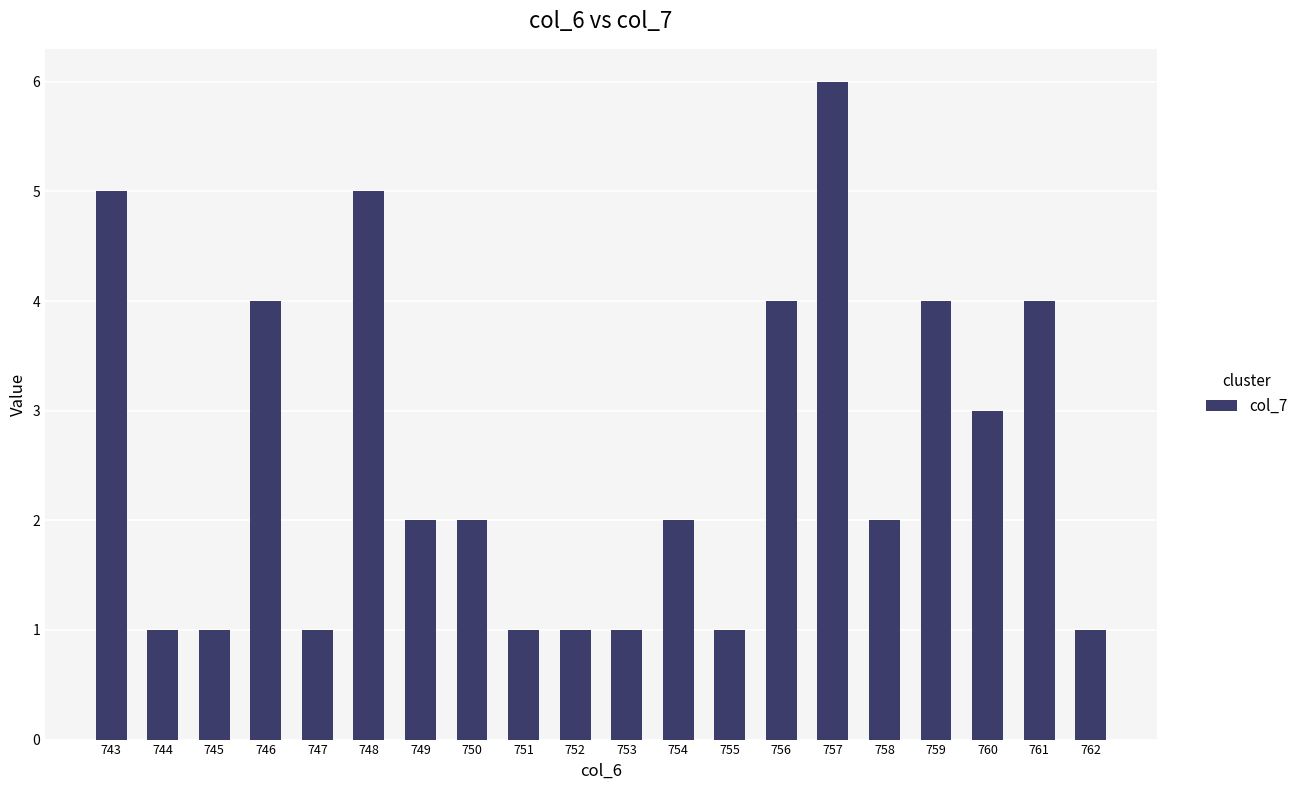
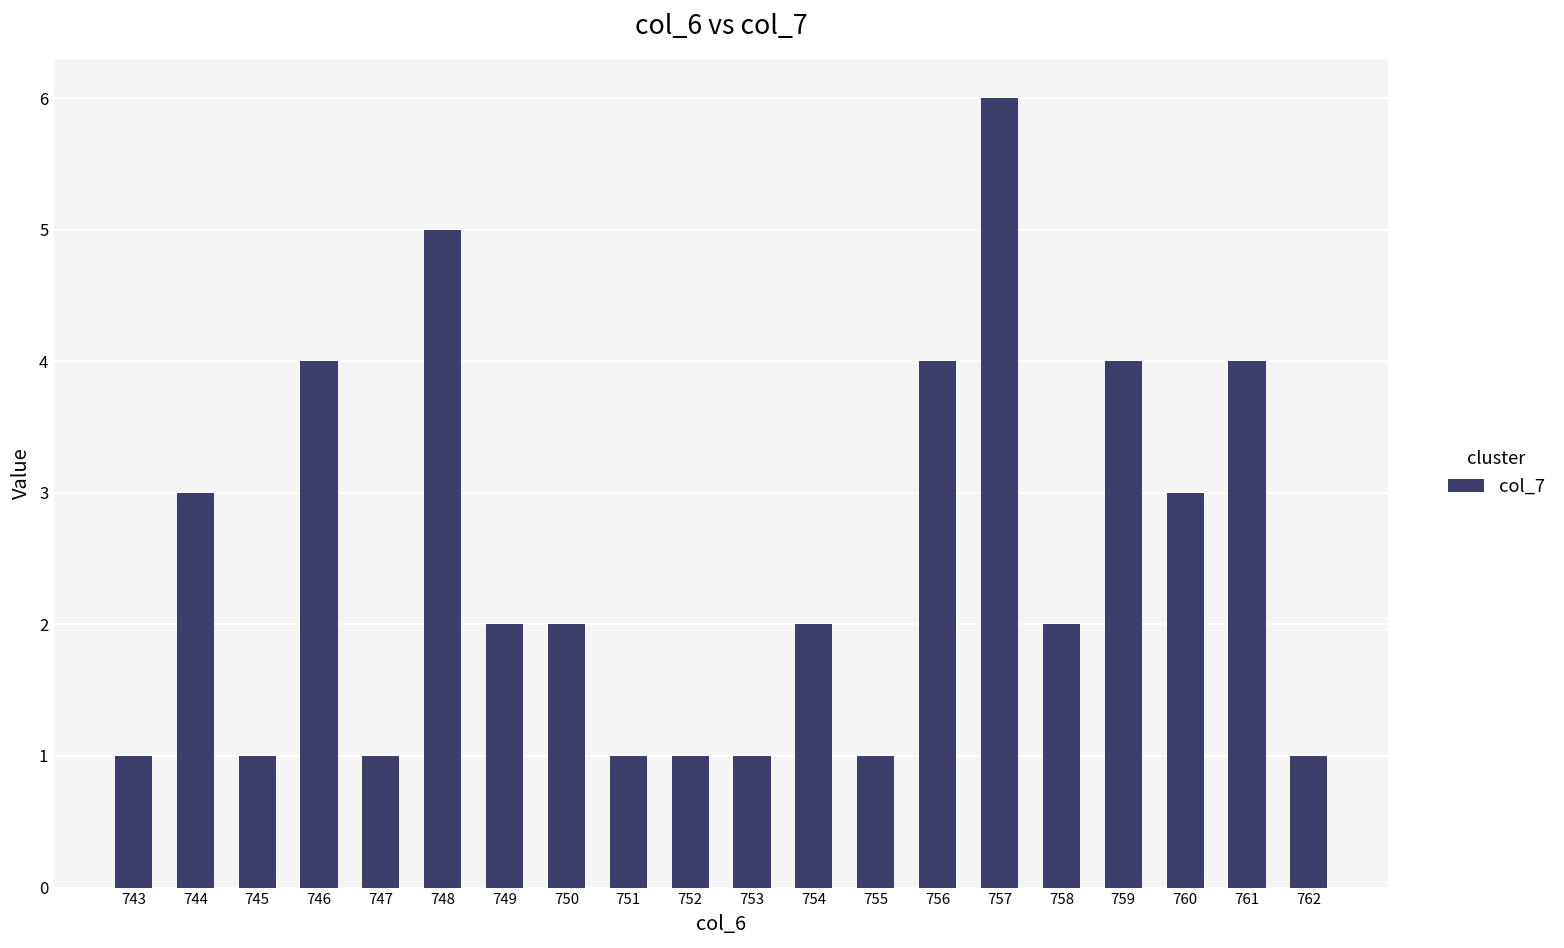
  {
-   "743": 5,
-   "744": 1,
+   "743": 1,
+   "744": 3,
    "745": 1,
    "746": 4,
    "747": 1,
    "748": 5,
    "749": 2,
    "750": 2,
    "751": 1,
    "752": 1,
    "753": 1,
    "754": 2,
    "755": 1,
    "756": 4,
    "757": 6,
    "758": 2,
    "759": 4,
    "760": 3,
    "761": 4,
    "762": 1
  }
